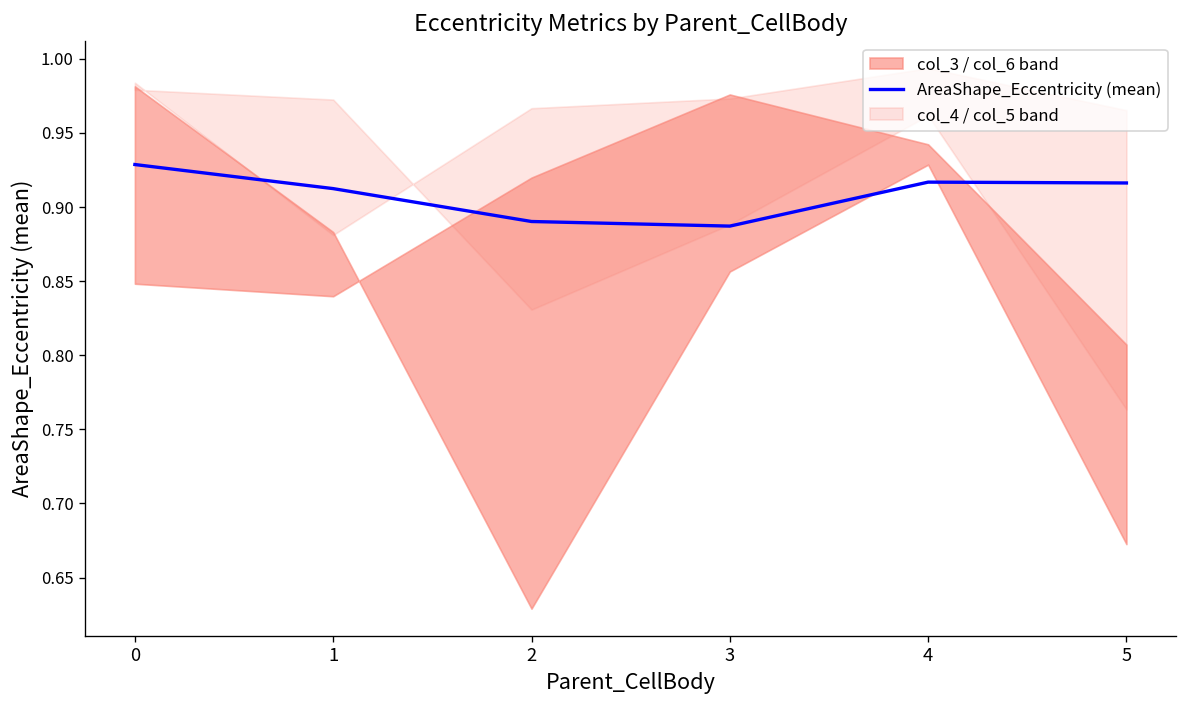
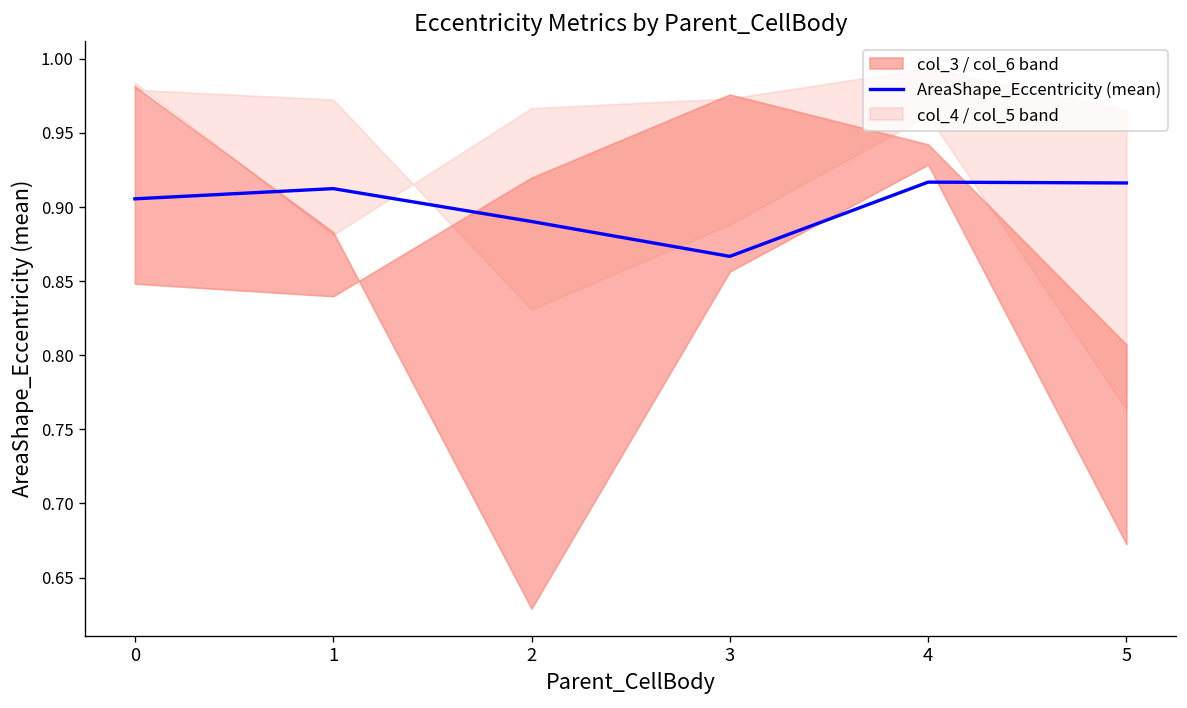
  {
    "AreaShape_Eccentricity (mean)": {
-     "0": 0.929,
+     "0": 0.906,
      "1": 0.912,
      "2": 0.890,
-     "3": 0.887,
+     "3": 0.867,
      "4": 0.917,
      "5": 0.916
    }
  }
